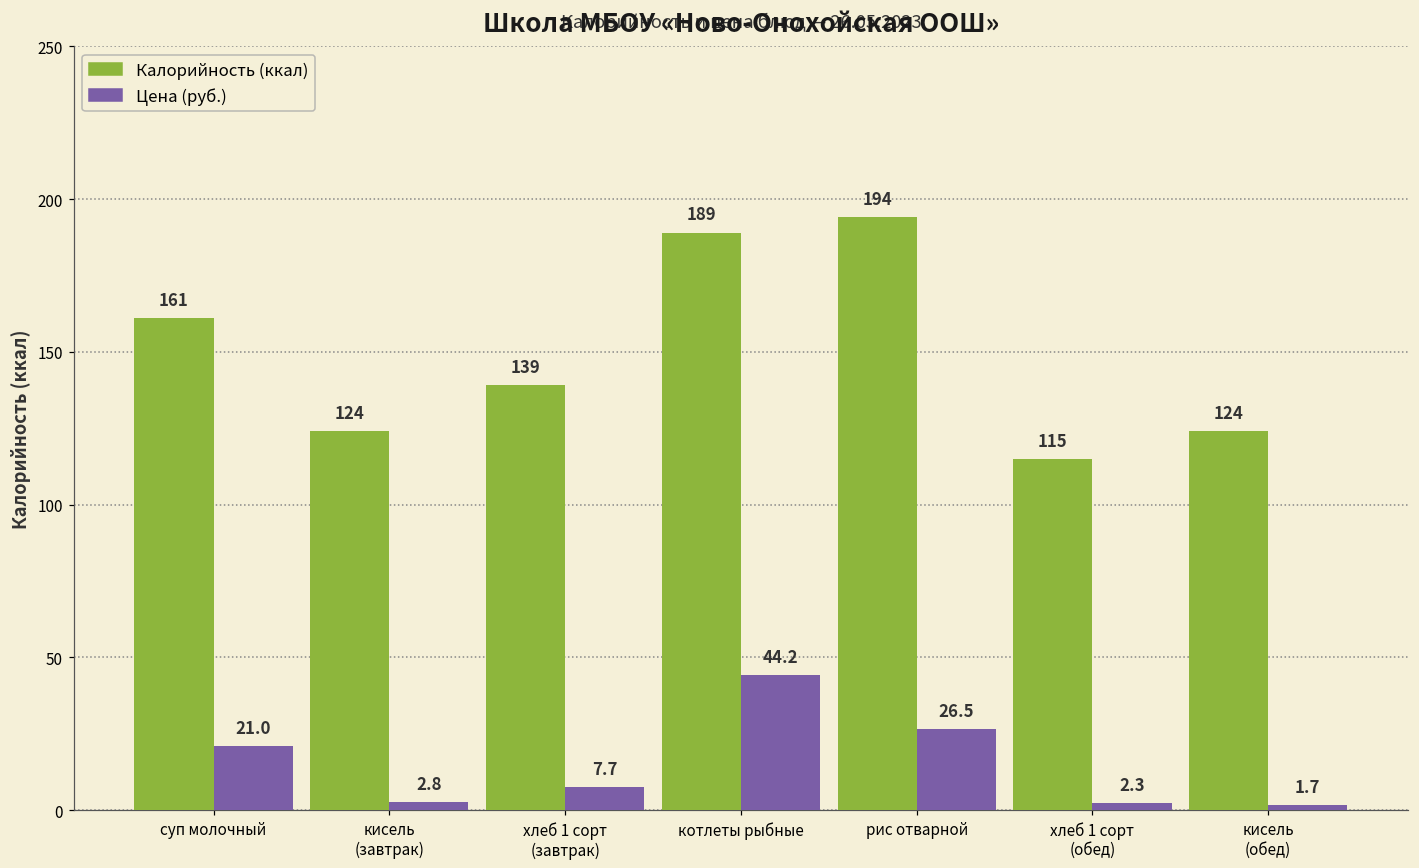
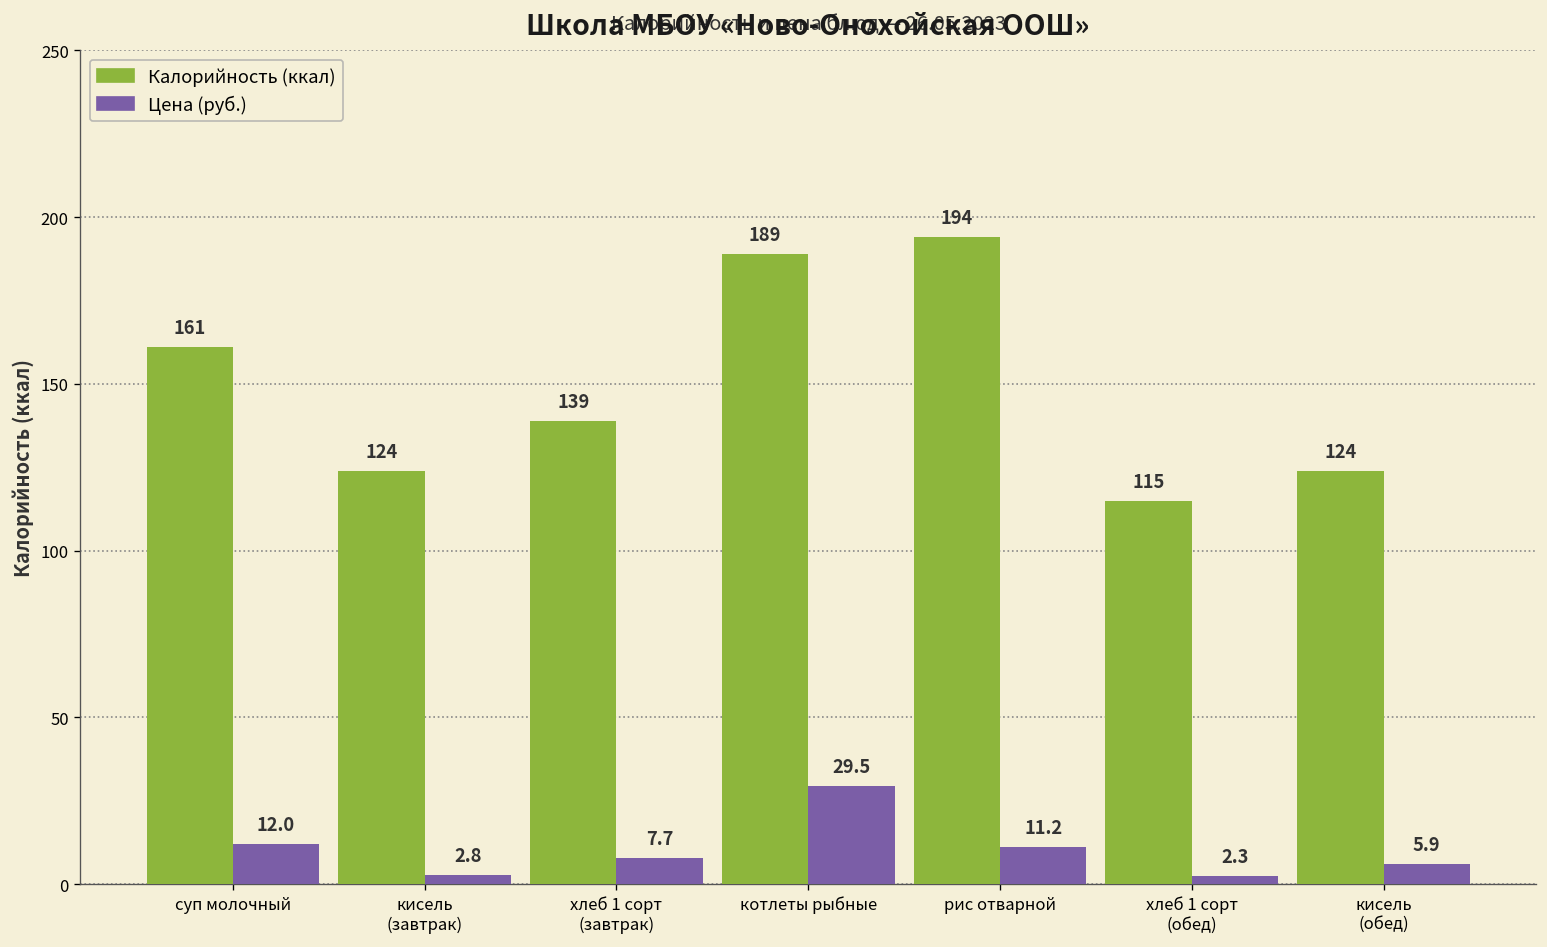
  {
    "Калорийность (ккал)": {
      "суп молочный": 161,
      "кисель (завтрак)": 124,
      "хлеб 1 сорт (завтрак)": 139,
      "котлеты рыбные": 189,
      "рис отварной": 194,
      "хлеб 1 сорт (обед)": 115,
      "кисель (обед)": 124
    },
    "Цена (руб.)": {
-     "суп молочный": 21.0,
+     "суп молочный": 12.0,
      "кисель (завтрак)": 2.8,
      "хлеб 1 сорт (завтрак)": 7.7,
-     "котлеты рыбные": 44.2,
-     "рис отварной": 26.5,
+     "котлеты рыбные": 29.5,
+     "рис отварной": 11.2,
      "хлеб 1 сорт (обед)": 2.3,
-     "кисель (обед)": 1.7
+     "кисель (обед)": 5.9
    }
  }
